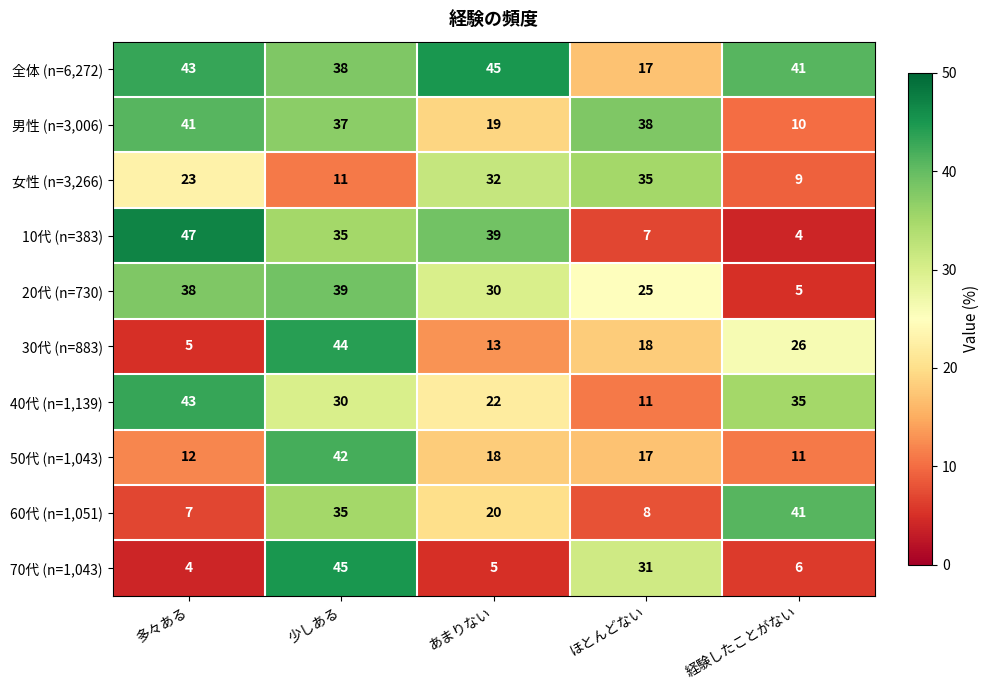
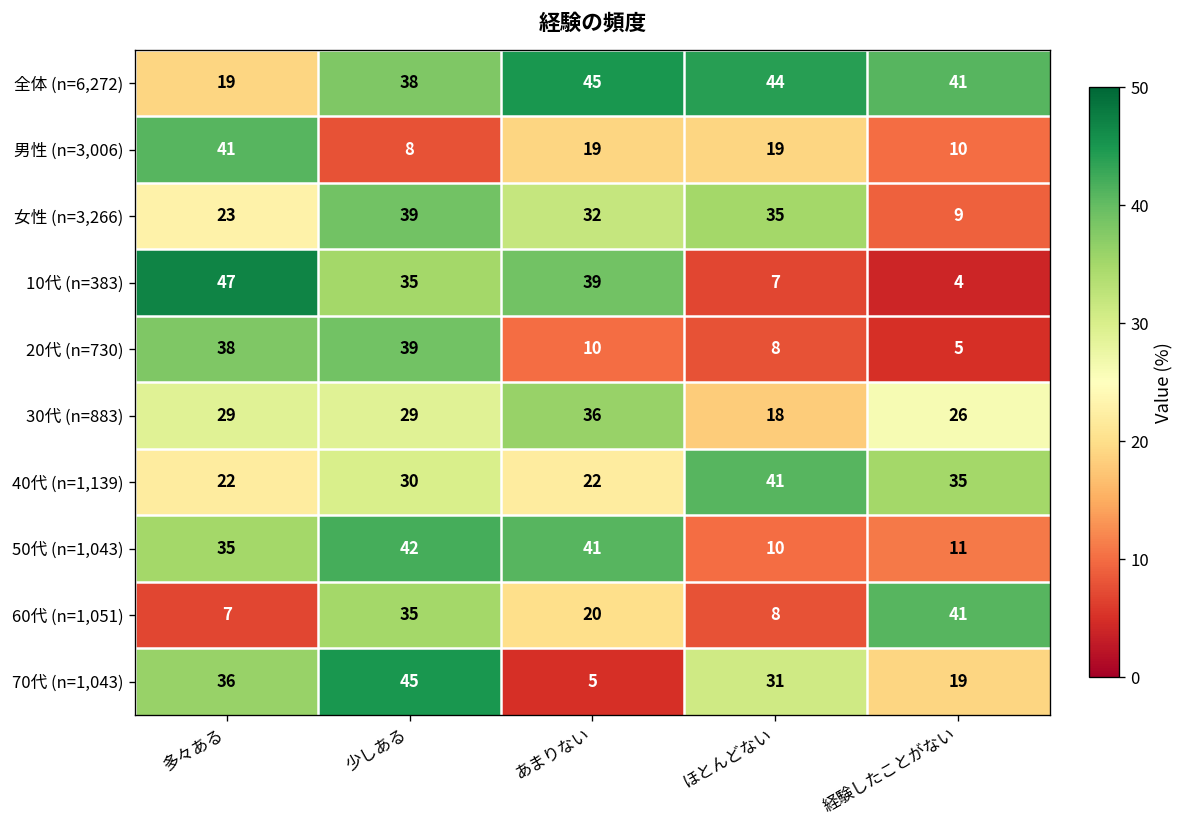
  {
    "全体 (n=6,272)": {
-     "多々ある": 43,
+     "多々ある": 19,
      "少しある": 38,
      "あまりない": 45,
-     "ほとんどない": 17,
+     "ほとんどない": 44,
      "経験したことがない": 41
    },
    "男性 (n=3,006)": {
      "多々ある": 41,
-     "少しある": 37,
+     "少しある": 8,
      "あまりない": 19,
-     "ほとんどない": 38,
+     "ほとんどない": 19,
      "経験したことがない": 10
    },
    "女性 (n=3,266)": {
      "多々ある": 23,
-     "少しある": 11,
+     "少しある": 39,
      "あまりない": 32,
      "ほとんどない": 35,
      "経験したことがない": 9
    },
    "10代 (n=383)": {
      "多々ある": 47,
      "少しある": 35,
      "あまりない": 39,
      "ほとんどない": 7,
      "経験したことがない": 4
    },
    "20代 (n=730)": {
      "多々ある": 38,
      "少しある": 39,
-     "あまりない": 30,
-     "ほとんどない": 25,
+     "あまりない": 10,
+     "ほとんどない": 8,
      "経験したことがない": 5
    },
    "30代 (n=883)": {
-     "多々ある": 5,
-     "少しある": 44,
-     "あまりない": 13,
+     "多々ある": 29,
+     "少しある": 29,
+     "あまりない": 36,
      "ほとんどない": 18,
      "経験したことがない": 26
    },
    "40代 (n=1,139)": {
-     "多々ある": 43,
+     "多々ある": 22,
      "少しある": 30,
      "あまりない": 22,
-     "ほとんどない": 11,
+     "ほとんどない": 41,
      "経験したことがない": 35
    },
    "50代 (n=1,043)": {
-     "多々ある": 12,
+     "多々ある": 35,
      "少しある": 42,
-     "あまりない": 18,
-     "ほとんどない": 17,
+     "あまりない": 41,
+     "ほとんどない": 10,
      "経験したことがない": 11
    },
    "60代 (n=1,051)": {
      "多々ある": 7,
      "少しある": 35,
      "あまりない": 20,
      "ほとんどない": 8,
      "経験したことがない": 41
    },
    "70代 (n=1,043)": {
-     "多々ある": 4,
+     "多々ある": 36,
      "少しある": 45,
      "あまりない": 5,
      "ほとんどない": 31,
-     "経験したことがない": 6
+     "経験したことがない": 19
    }
  }
